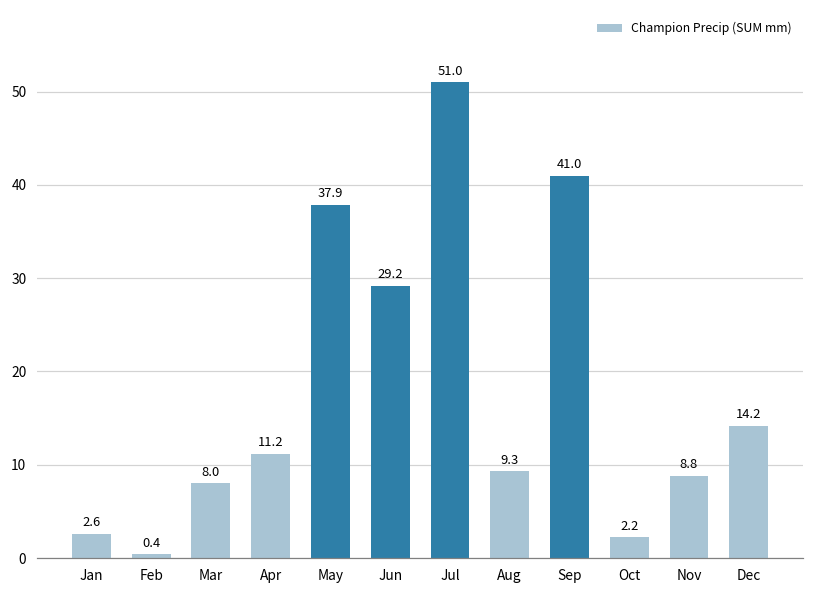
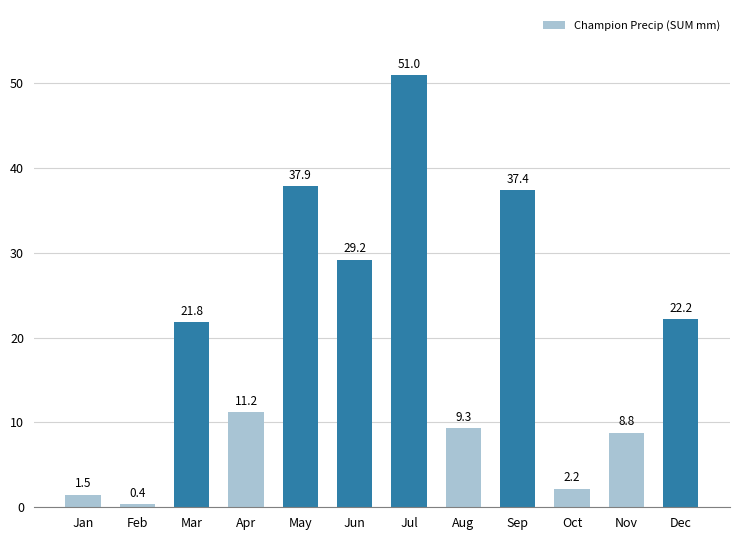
  {
-   "Jan": 2.6,
+   "Jan": 1.5,
    "Feb": 0.4,
-   "Mar": 8.0,
+   "Mar": 21.8,
    "Apr": 11.2,
    "May": 37.9,
    "Jun": 29.2,
    "Jul": 51.0,
    "Aug": 9.3,
-   "Sep": 41.0,
+   "Sep": 37.4,
    "Oct": 2.2,
    "Nov": 8.8,
-   "Dec": 14.2
+   "Dec": 22.2
  }
